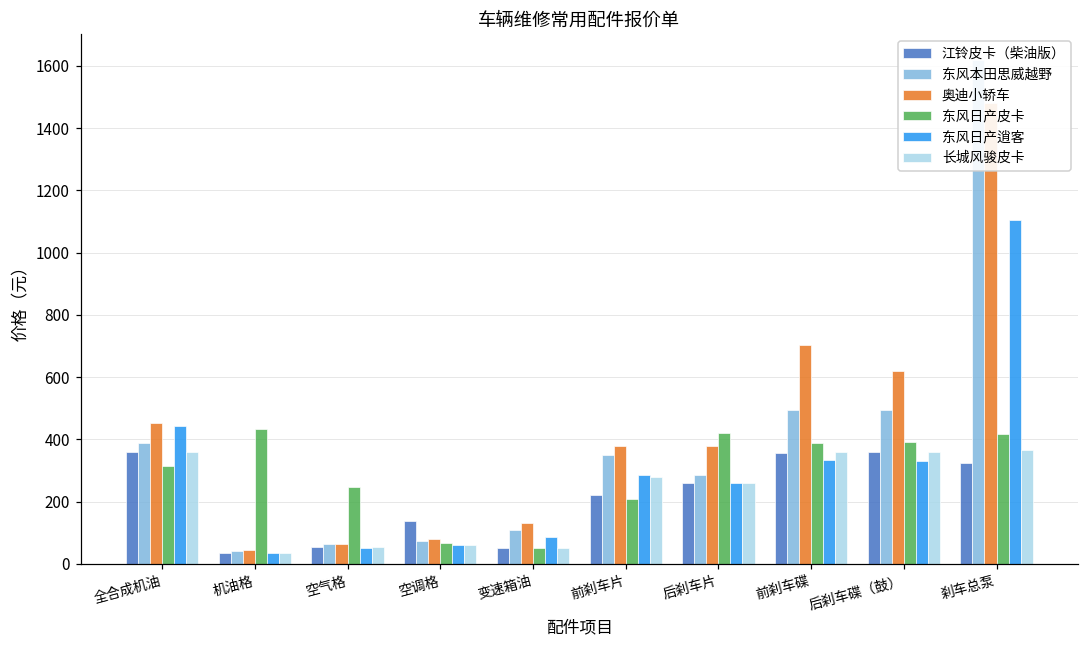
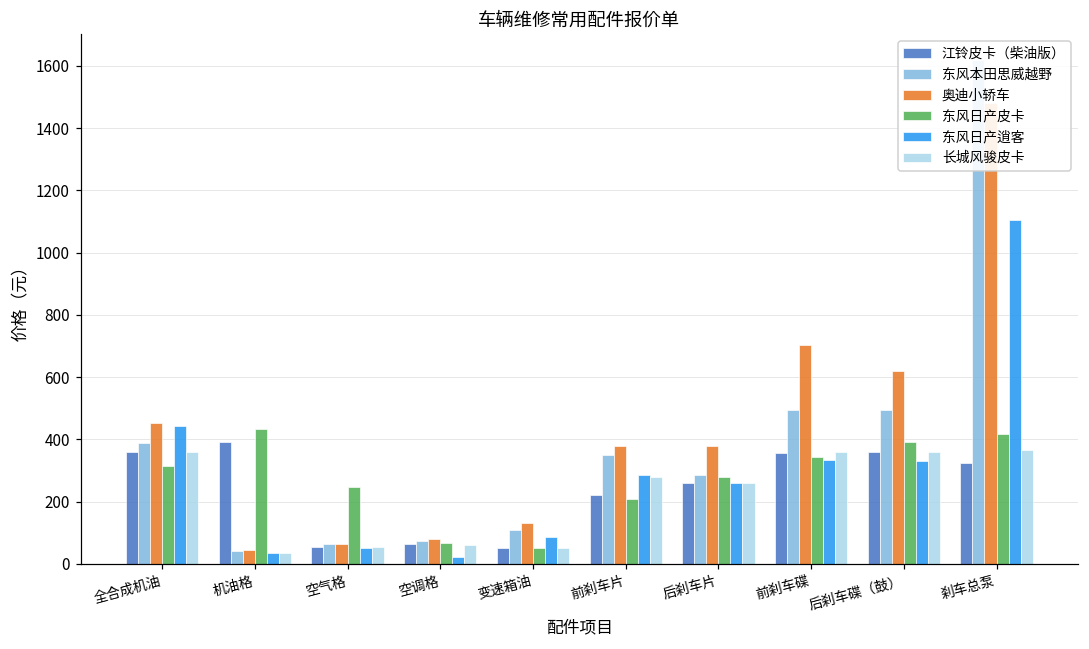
  {
    "江铃皮卡（柴油版）": {
      "全合成机油": 360,
-     "机油格": 40,
+     "机油格": 390,
      "空气格": 60,
-     "空调格": 140,
+     "空调格": 70,
      "变速箱油": 50,
      "前刹车片": 220,
      "后刹车片": 260,
      "前刹车碟": 360,
      "后刹车碟（鼓）": 360,
      "刹车总泵": 320
    },
    "奥迪小轿车": {
      "全合成机油": 450,
      "机油格": 50,
      "空气格": 70,
      "空调格": 80,
      "变速箱油": 130,
      "前刹车片": 380,
      "后刹车片": 380,
      "前刹车碟": 700,
      "后刹车碟（鼓）": 620
    },
    "东风日产皮卡": {
      "全合成机油": 320,
      "机油格": 430,
      "空气格": 250,
      "空调格": 70,
      "变速箱油": 50,
      "前刹车片": 210,
-     "后刹车片": 420,
-     "前刹车碟": 390,
+     "后刹车片": 280,
+     "前刹车碟": 340,
      "后刹车碟（鼓）": 390,
      "刹车总泵": 420
    },
    "东风日产逍客": {
      "全合成机油": 440,
      "机油格": 40,
      "空气格": 50,
-     "空调格": 60,
+     "空调格": 20,
      "变速箱油": 90,
      "前刹车片": 290,
      "后刹车片": 260,
      "前刹车碟": 330,
      "后刹车碟（鼓）": 330,
      "刹车总泵": 1110
    }
  }
